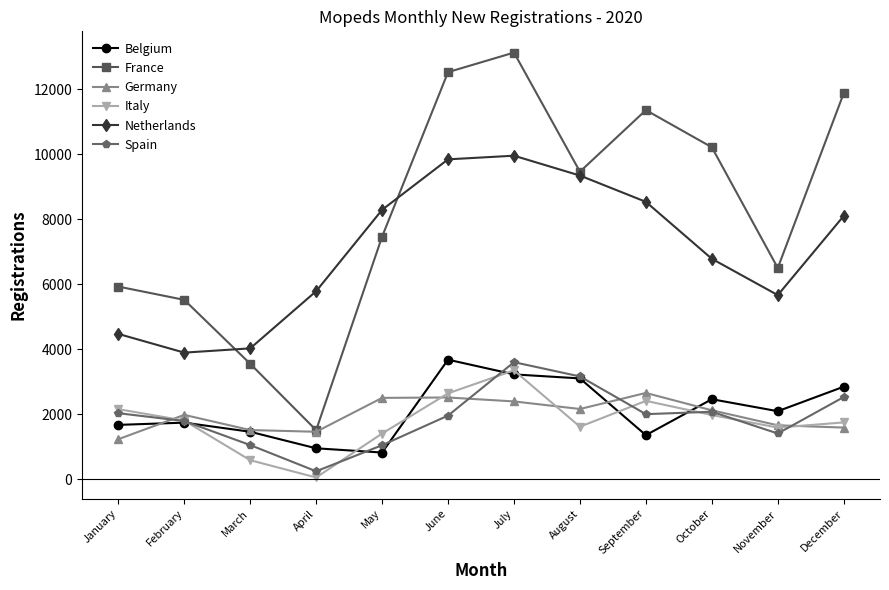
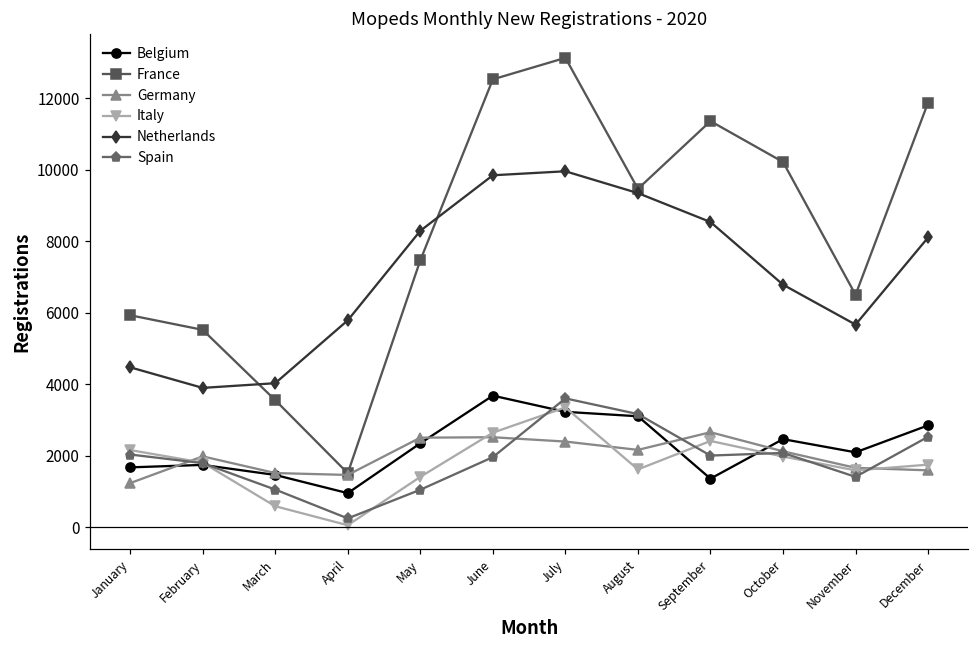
  {
    "Belgium": {
      "January": 1700,
      "April": 1000,
-     "May": 800,
+     "May": 2300,
      "June": 3700,
      "July": 3200,
      "September": 1400,
      "October": 2500,
      "November": 2100,
      "December": 2800
    }
  }
